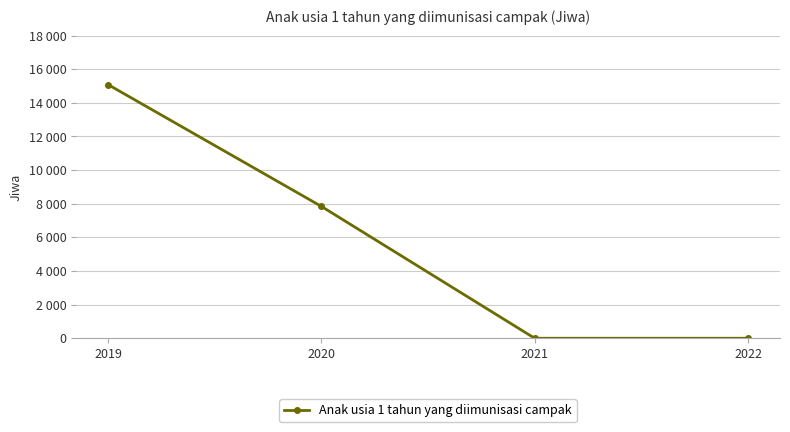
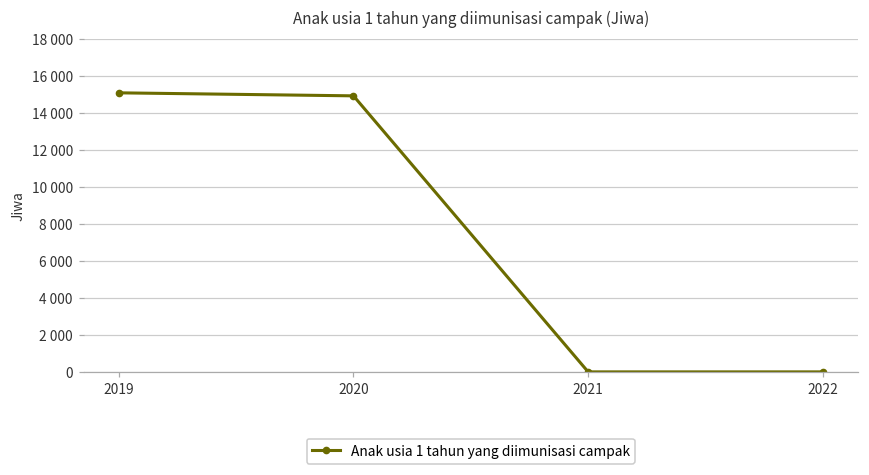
  {
    "2019": 15100,
-   "2020": 7800,
+   "2020": 14900,
    "2021": 0,
    "2022": 0
  }
